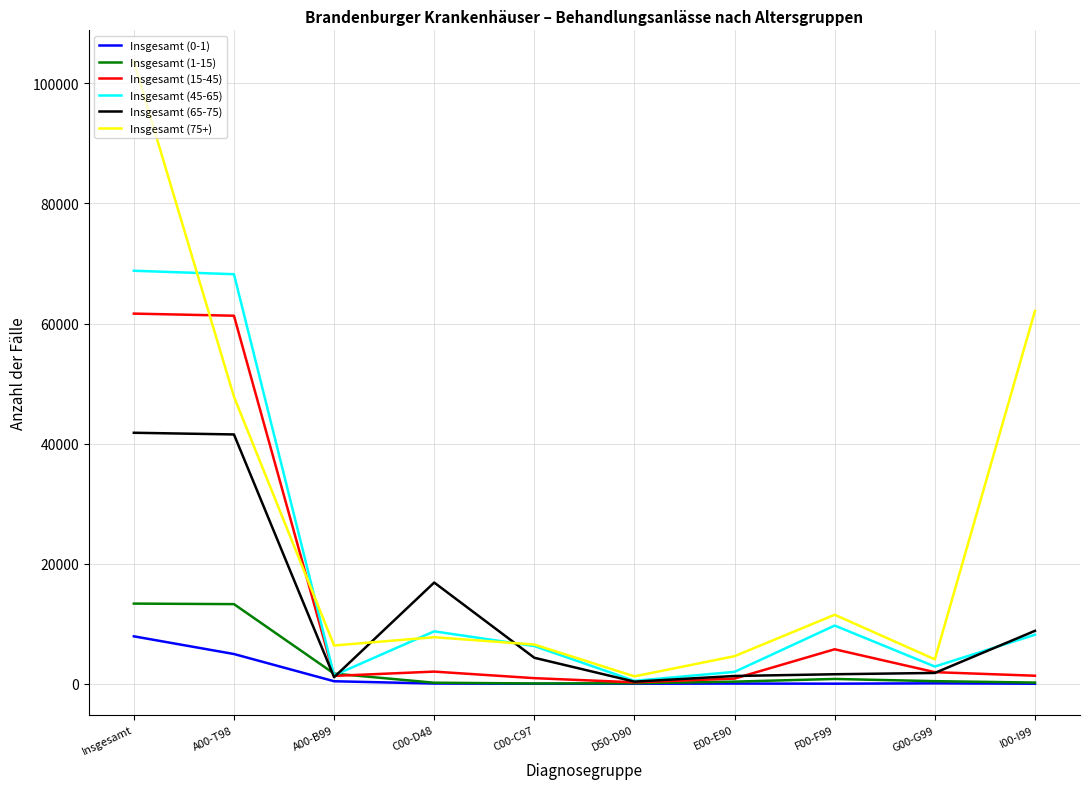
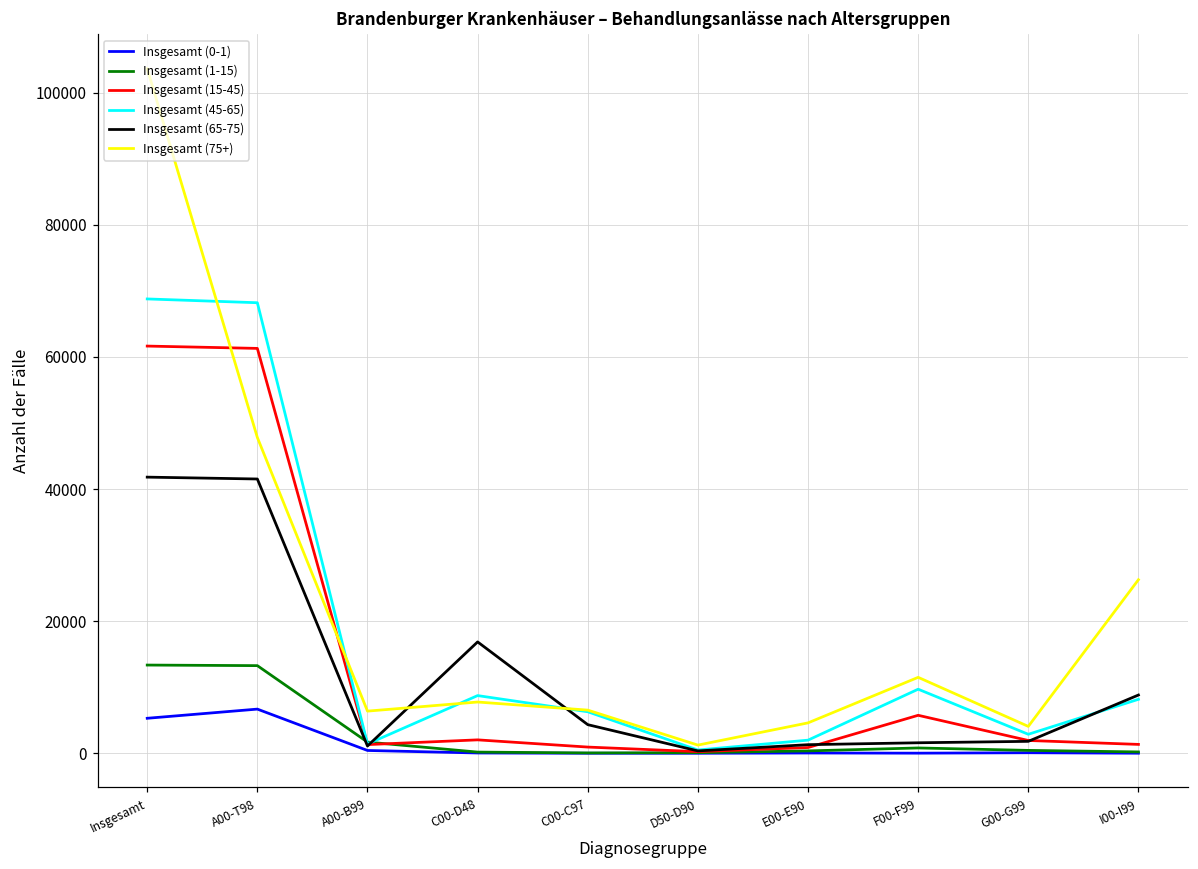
  {
    "Insgesamt (0-1)": {
-     "Insgesamt": 8000,
-     "A00-T98": 5000,
+     "Insgesamt": 5000,
+     "A00-T98": 7000,
      "A00-B99": 0,
      "F00-F99": 0
    },
    "Insgesamt (1-15)": {
      "Insgesamt": 13000,
      "A00-T98": 13000,
      "F00-F99": 1000
    },
    "Insgesamt (15-45)": {
      "Insgesamt": 62000,
      "A00-T98": 61000,
      "C00-D48": 2000,
      "C00-C97": 1000,
      "E00-E90": 1000,
      "F00-F99": 6000,
      "I00-I99": 1000
    },
    "Insgesamt (45-65)": {
      "Insgesamt": 69000,
      "A00-T98": 68000,
      "C00-D48": 9000,
      "E00-E90": 2000,
      "F00-F99": 10000,
      "G00-G99": 3000,
      "I00-I99": 8000
    },
    "Insgesamt (65-75)": {
      "Insgesamt": 42000,
      "A00-T98": 42000,
      "C00-D48": 17000,
      "C00-C97": 4000,
      "E00-E90": 1000,
      "F00-F99": 2000,
      "I00-I99": 9000
    },
    "Insgesamt (75+)": {
      "A00-T98": 48000,
      "A00-B99": 6000,
      "C00-D48": 8000,
      "D50-D90": 1000,
      "E00-E90": 5000,
      "F00-F99": 11000,
      "G00-G99": 4000,
-     "I00-I99": 62000
+     "I00-I99": 26000
    }
  }
